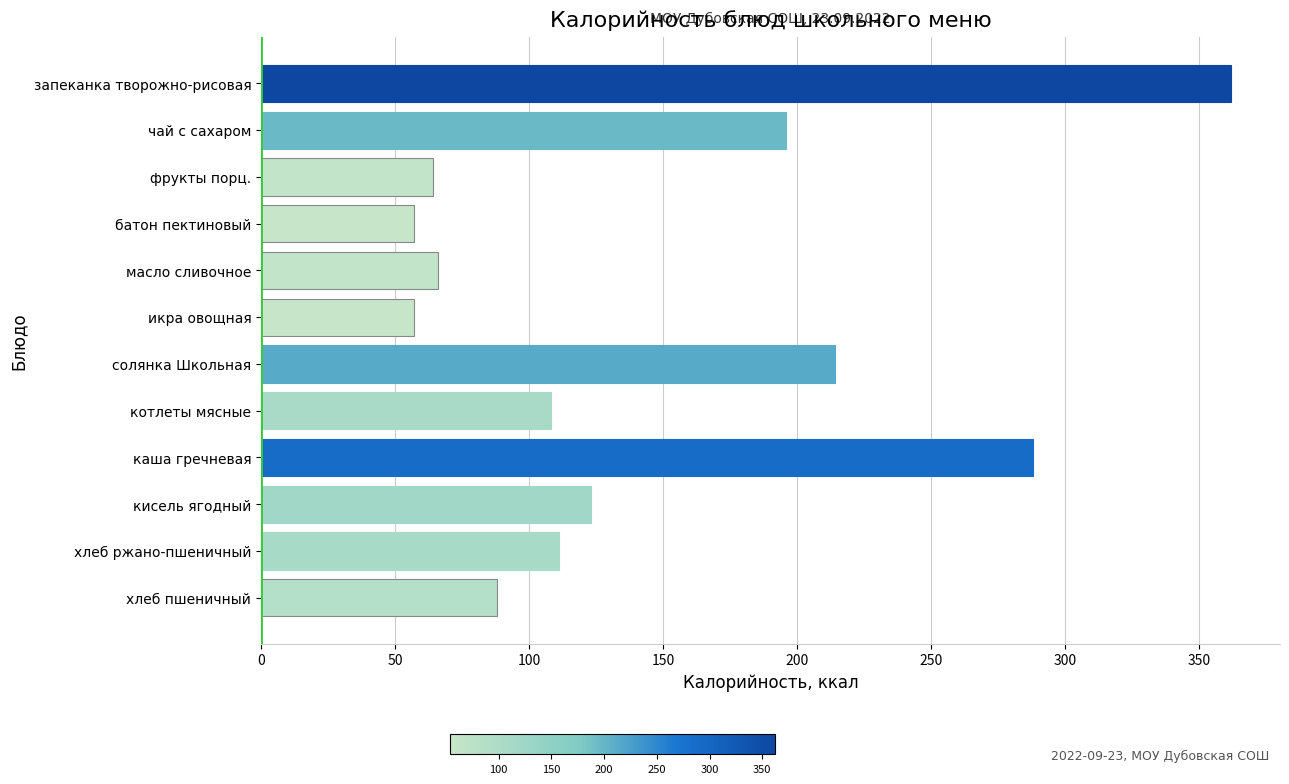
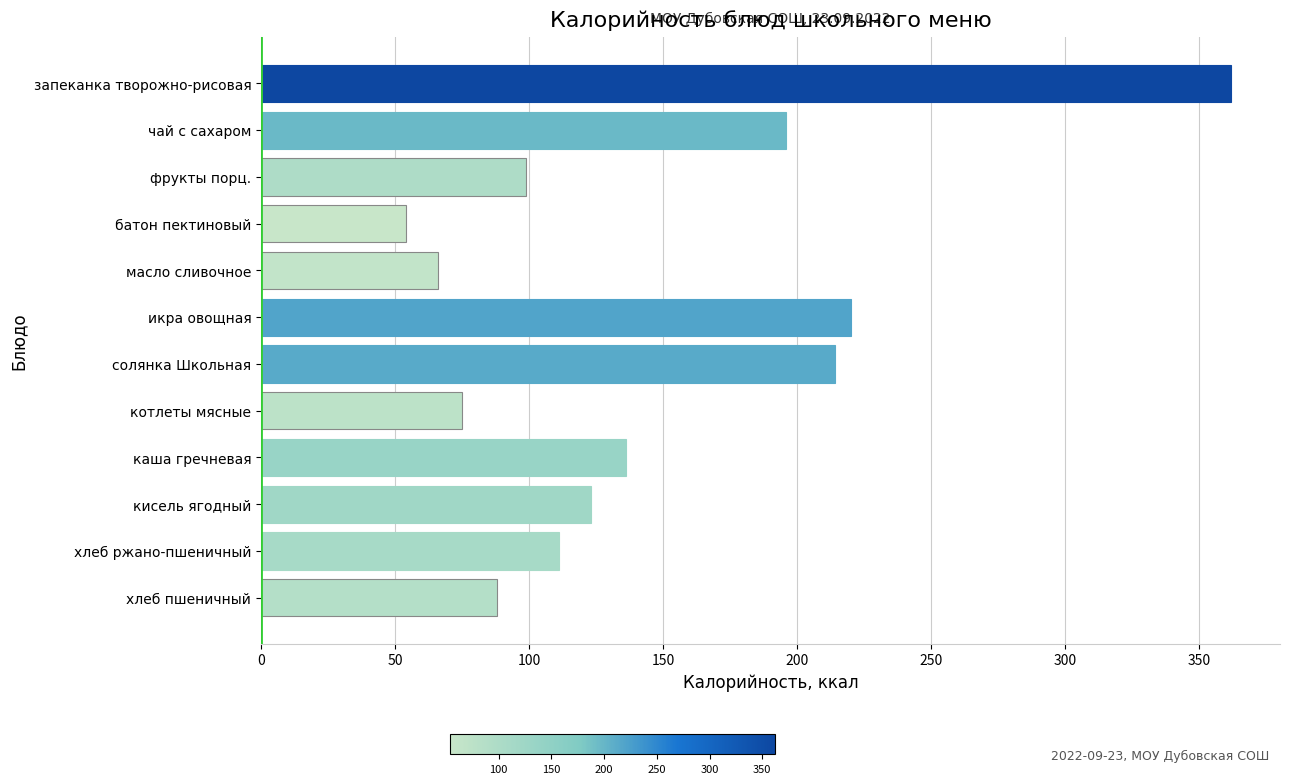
  {
    "запеканка творожно-рисовая": 362,
    "чай с сахаром": 196,
-   "фрукты порц.": 64,
-   "батон пектиновый": 57,
+   "фрукты порц.": 99,
+   "батон пектиновый": 54,
    "масло сливочное": 66,
-   "икра овощная": 57,
+   "икра овощная": 220,
    "солянка Школьная": 214,
-   "котлеты мясные": 108,
-   "каша гречневая": 288,
+   "котлеты мясные": 75,
+   "каша гречневая": 136,
    "кисель ягодный": 123,
    "хлеб ржано-пшеничный": 111,
    "хлеб пшеничный": 88
  }
